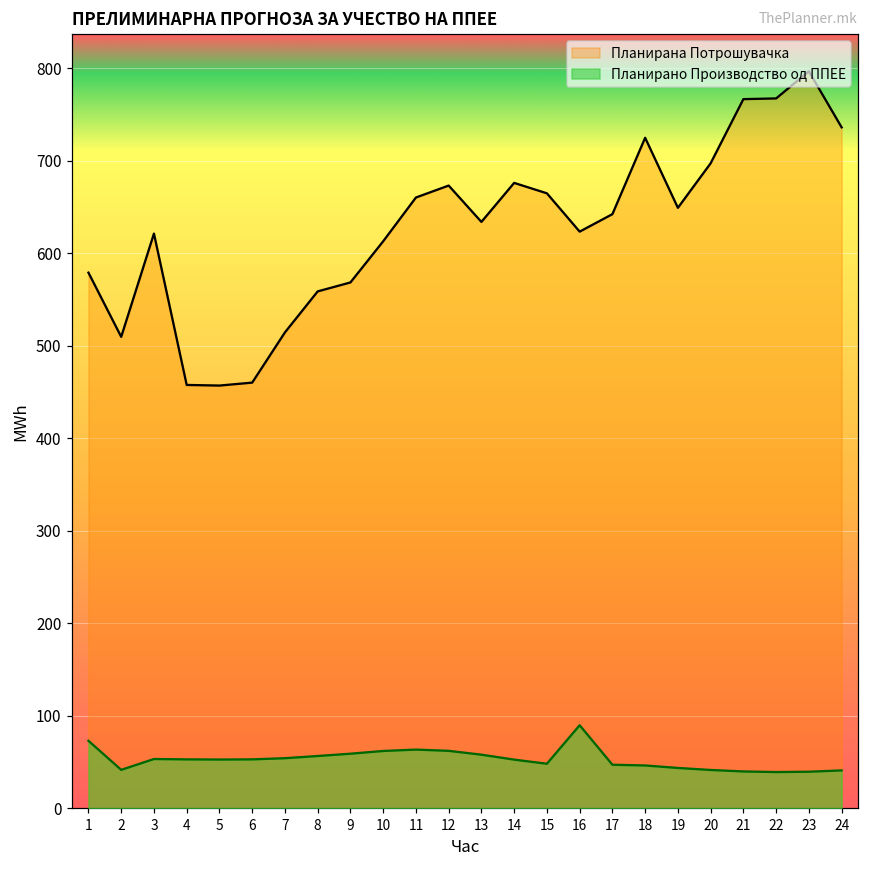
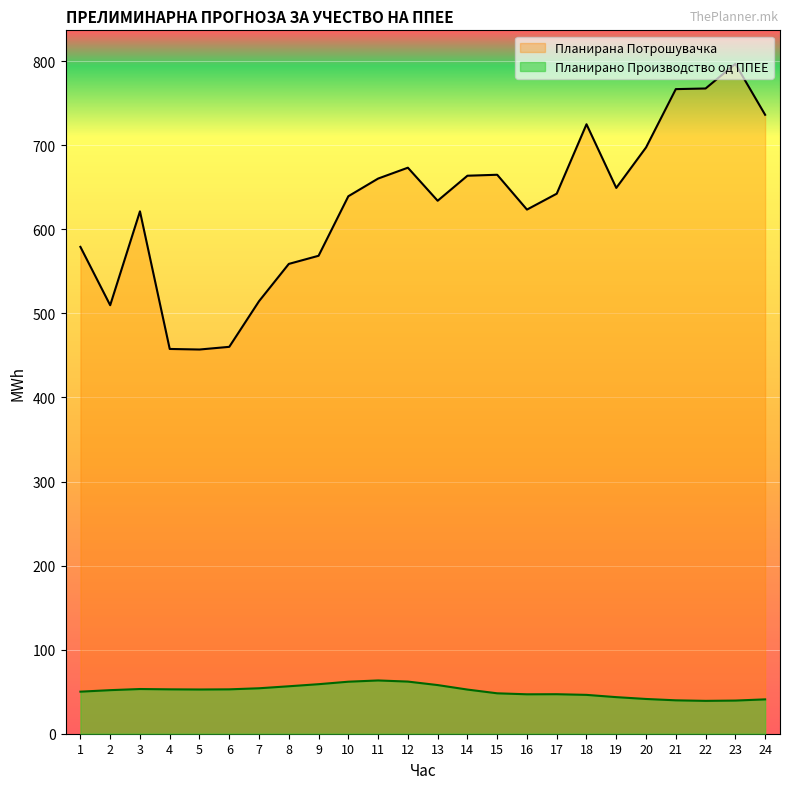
  {
    "Планирана Потрошувачка": {
      "1": 580,
      "2": 510,
      "3": 620,
      "4": 460,
      "5": 460,
      "6": 460,
      "7": 510,
      "8": 560,
      "9": 570,
-     "10": 610,
+     "10": 640,
      "11": 660,
      "12": 670,
      "13": 630,
-     "14": 680,
+     "14": 660,
      "15": 660,
      "16": 620,
      "17": 640,
      "18": 720,
      "19": 650,
      "20": 700,
      "21": 770,
      "22": 770,
      "24": 740
    },
    "Планирано Производство од ППЕЕ": {
-     "1": 70,
-     "2": 40,
+     "1": 50,
+     "2": 50,
      "3": 50,
      "4": 50,
      "5": 50,
      "6": 50,
      "7": 50,
      "8": 60,
      "9": 60,
      "10": 60,
      "11": 60,
      "12": 60,
      "13": 60,
      "14": 50,
      "15": 50,
-     "16": 90,
+     "16": 50,
      "17": 50,
      "18": 50,
      "19": 40,
      "20": 40,
      "21": 40,
      "22": 40,
      "23": 40,
      "24": 40
    }
  }
